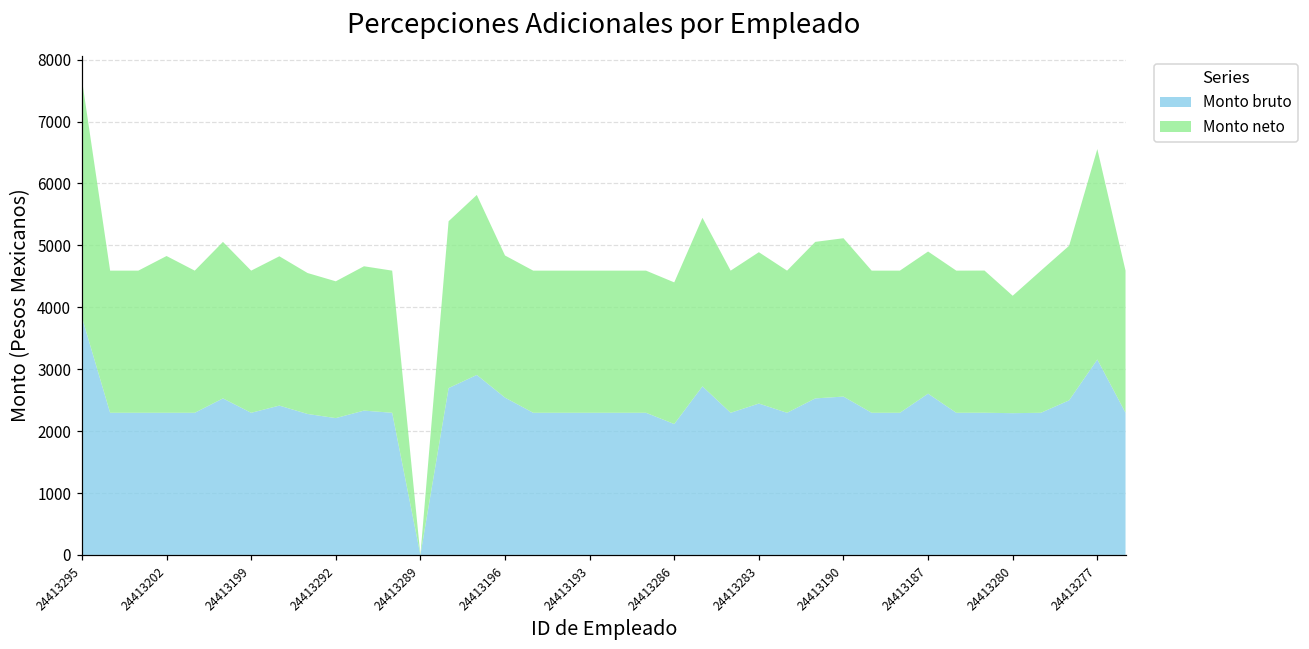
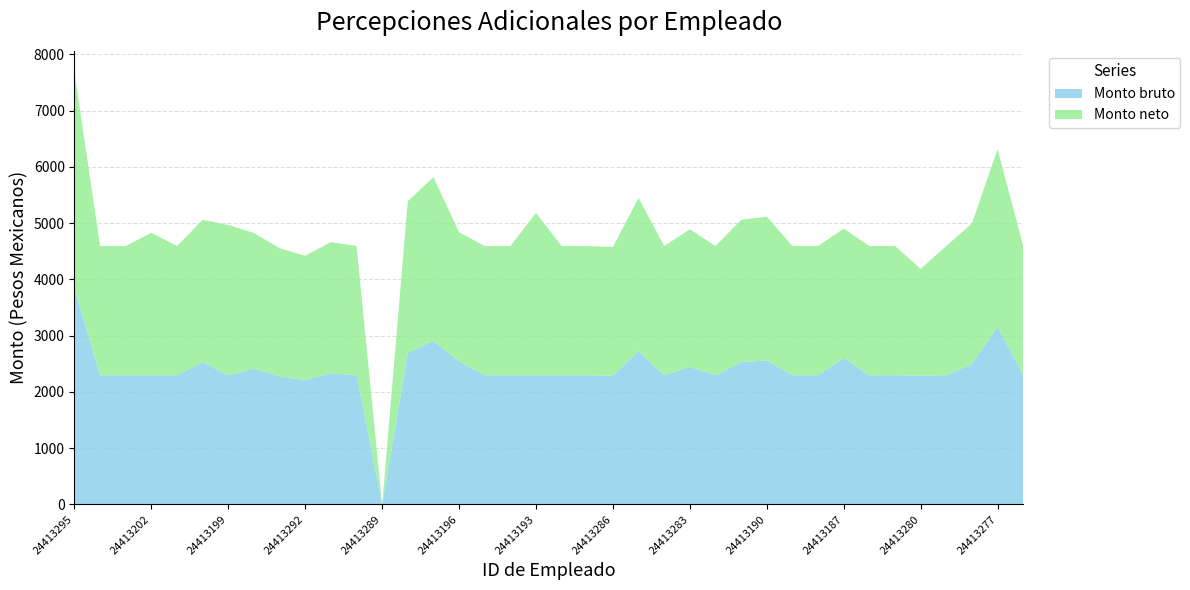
  {
    "Monto bruto": {
      "24413295": 3800,
      "24413202": 2300,
      "24413199": 2300,
      "24413292": 2200,
      "24413196": 2500,
      "24413193": 2300,
-     "24413286": 2100,
+     "24413286": 2300,
      "24413283": 2400,
      "24413190": 2600,
      "24413187": 2600,
      "24413280": 2300,
      "24413277": 3200
    },
    "Monto neto": {
      "24413295": 3800,
      "24413202": 2500,
-     "24413199": 2300,
+     "24413199": 2700,
      "24413292": 2200,
      "24413196": 2300,
-     "24413193": 2300,
+     "24413193": 2900,
      "24413286": 2300,
      "24413283": 2400,
      "24413190": 2600,
      "24413187": 2300,
      "24413280": 1900,
-     "24413277": 3400
+     "24413277": 3200
    }
  }
